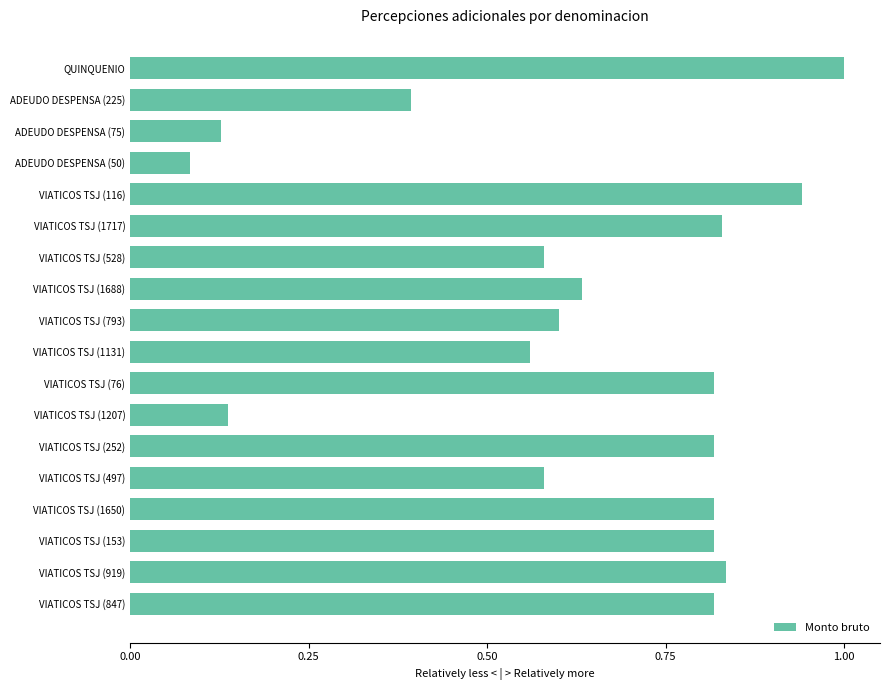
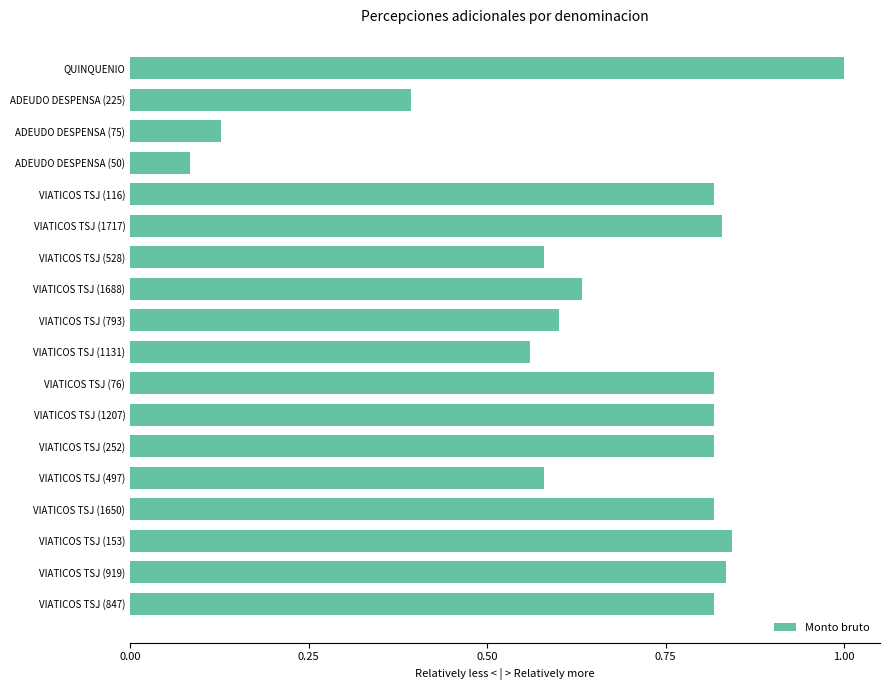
  {
    "QUINQUENIO": 1.00,
    "ADEUDO DESPENSA (225)": 0.39,
    "ADEUDO DESPENSA (75)": 0.13,
    "ADEUDO DESPENSA (50)": 0.08,
-   "VIATICOS TSJ (116)": 0.94,
+   "VIATICOS TSJ (116)": 0.82,
    "VIATICOS TSJ (1717)": 0.83,
    "VIATICOS TSJ (528)": 0.58,
    "VIATICOS TSJ (1688)": 0.63,
    "VIATICOS TSJ (793)": 0.60,
    "VIATICOS TSJ (1131)": 0.56,
    "VIATICOS TSJ (76)": 0.82,
-   "VIATICOS TSJ (1207)": 0.14,
+   "VIATICOS TSJ (1207)": 0.82,
    "VIATICOS TSJ (252)": 0.82,
    "VIATICOS TSJ (497)": 0.58,
    "VIATICOS TSJ (1650)": 0.82,
-   "VIATICOS TSJ (153)": 0.82,
+   "VIATICOS TSJ (153)": 0.84,
    "VIATICOS TSJ (919)": 0.83,
    "VIATICOS TSJ (847)": 0.82
  }
